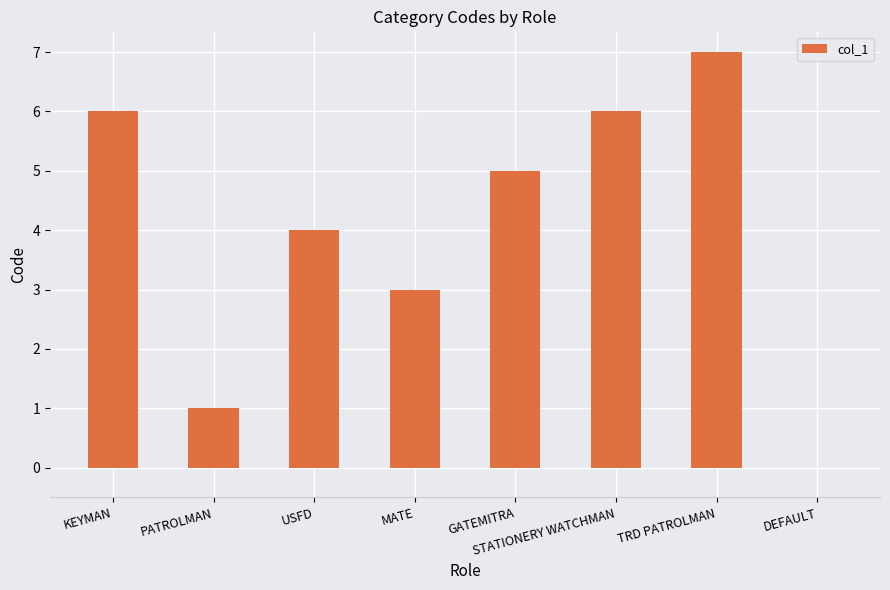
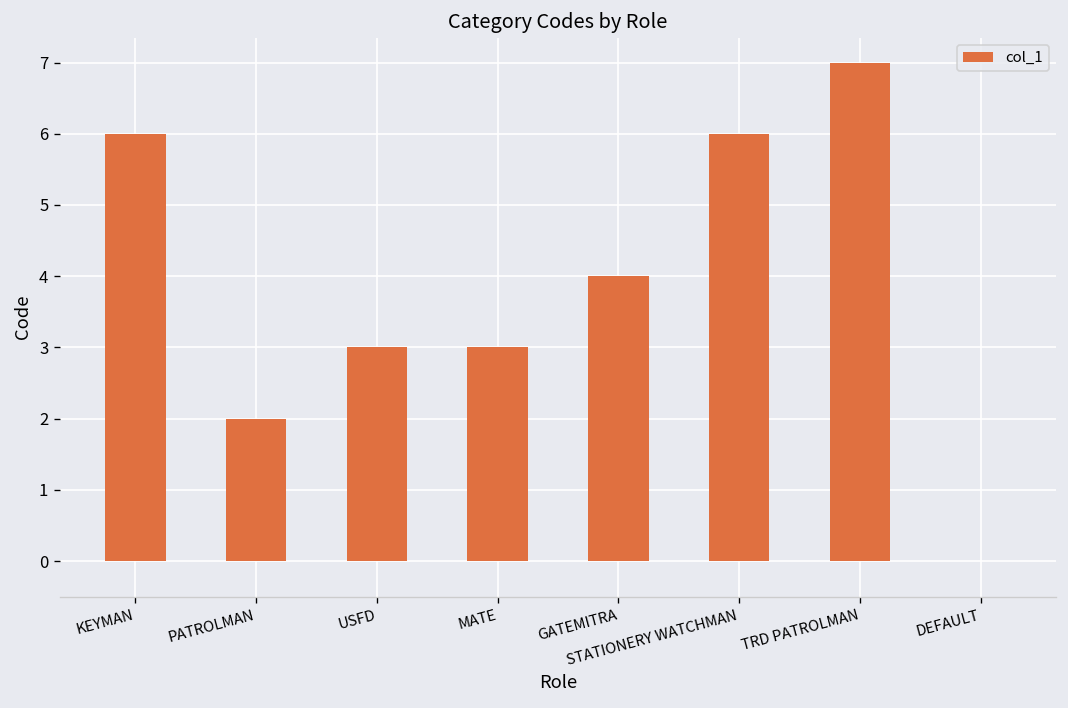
  {
    "KEYMAN": 6,
-   "PATROLMAN": 1,
-   "USFD": 4,
+   "PATROLMAN": 2,
+   "USFD": 3,
    "MATE": 3,
-   "GATEMITRA": 5,
+   "GATEMITRA": 4,
    "STATIONERY WATCHMAN": 6,
    "TRD PATROLMAN": 7,
    "DEFAULT": 0
  }
